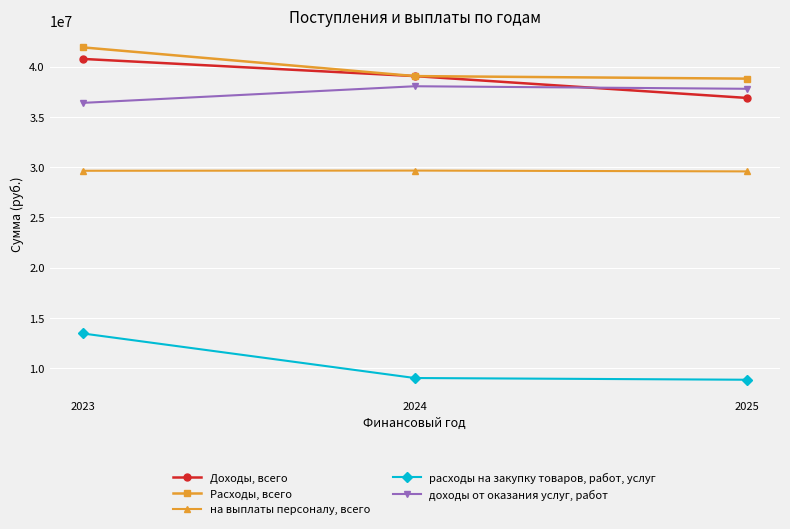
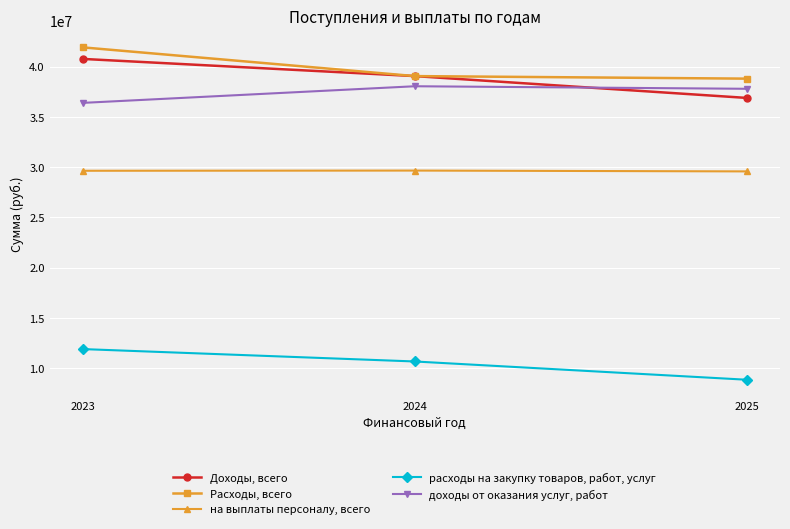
  {
    "Доходы, всего": {
      "2023": 40800000,
      "2025": 36900000
    },
    "расходы на закупку товаров, работ, услуг": {
-     "2023": 13500000,
-     "2024": 9000000,
+     "2023": 11900000,
+     "2024": 10700000,
      "2025": 8900000
    },
    "доходы от оказания услуг, работ": {
      "2023": 36400000,
      "2024": 38100000,
      "2025": 37800000
    }
  }
